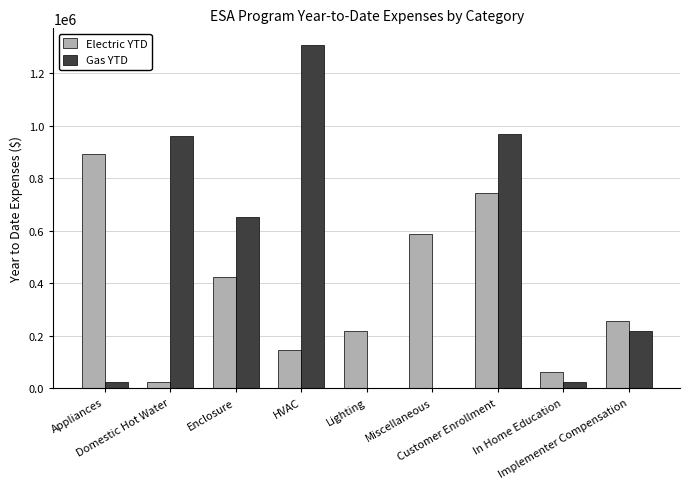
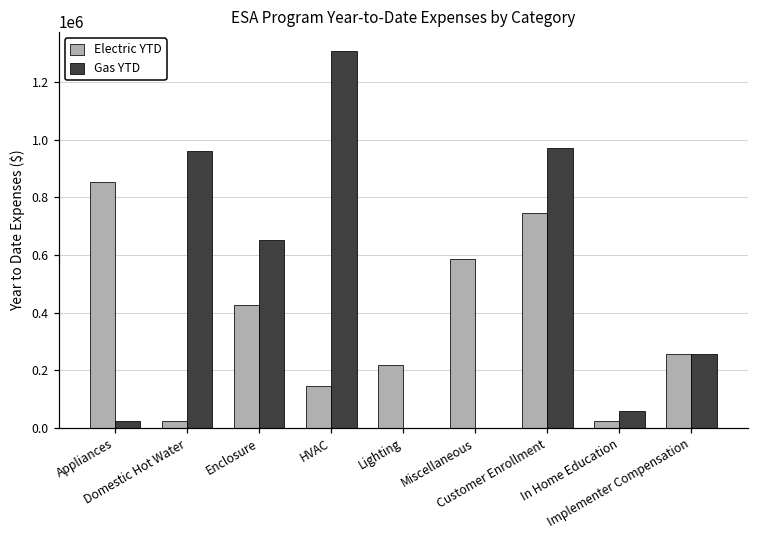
  {
    "Electric YTD": {
-     "Appliances": 890000,
+     "Appliances": 850000,
      "Domestic Hot Water": 20000,
      "Enclosure": 420000,
      "HVAC": 140000,
      "Lighting": 220000,
      "Miscellaneous": 590000,
      "Customer Enrollment": 740000,
-     "In Home Education": 60000,
+     "In Home Education": 30000,
      "Implementer Compensation": 260000
    },
    "Gas YTD": {
      "Appliances": 20000,
      "Domestic Hot Water": 960000,
      "Enclosure": 650000,
      "HVAC": 1310000,
      "Lighting": 0,
      "Miscellaneous": 0,
      "Customer Enrollment": 970000,
-     "In Home Education": 20000,
-     "Implementer Compensation": 220000
+     "In Home Education": 60000,
+     "Implementer Compensation": 260000
    }
  }
